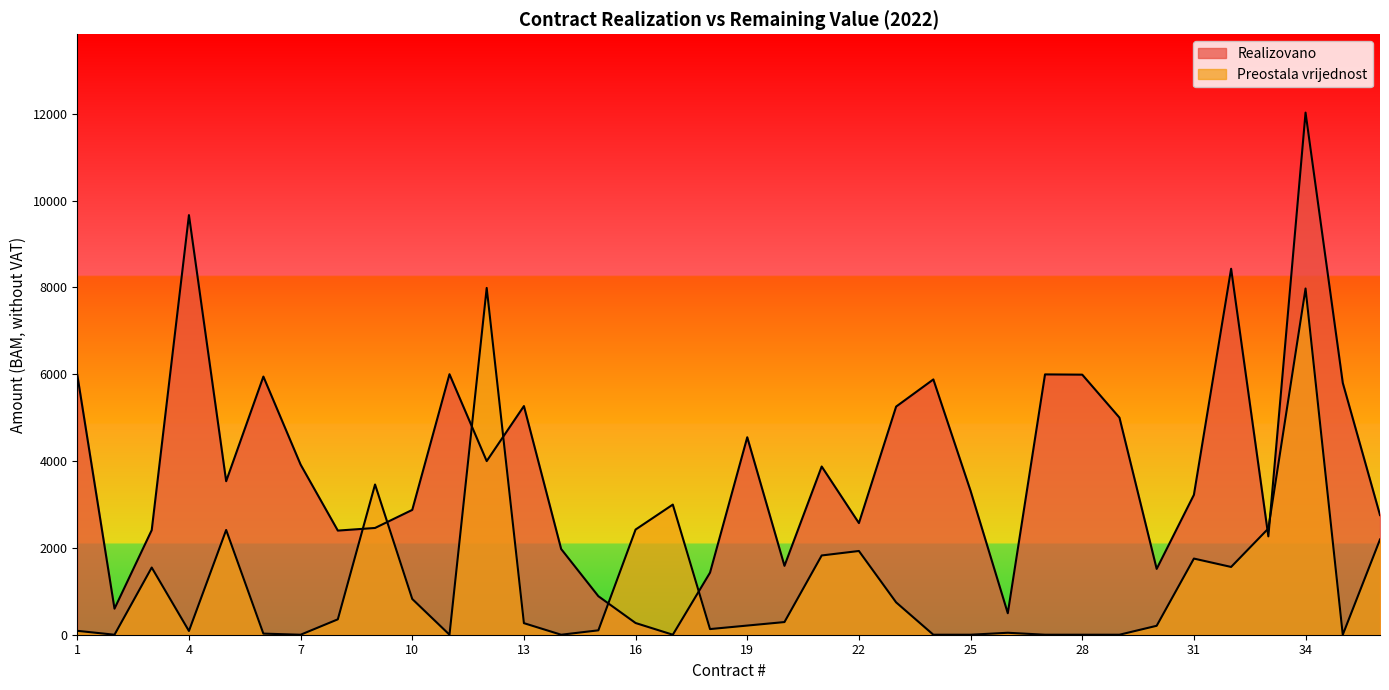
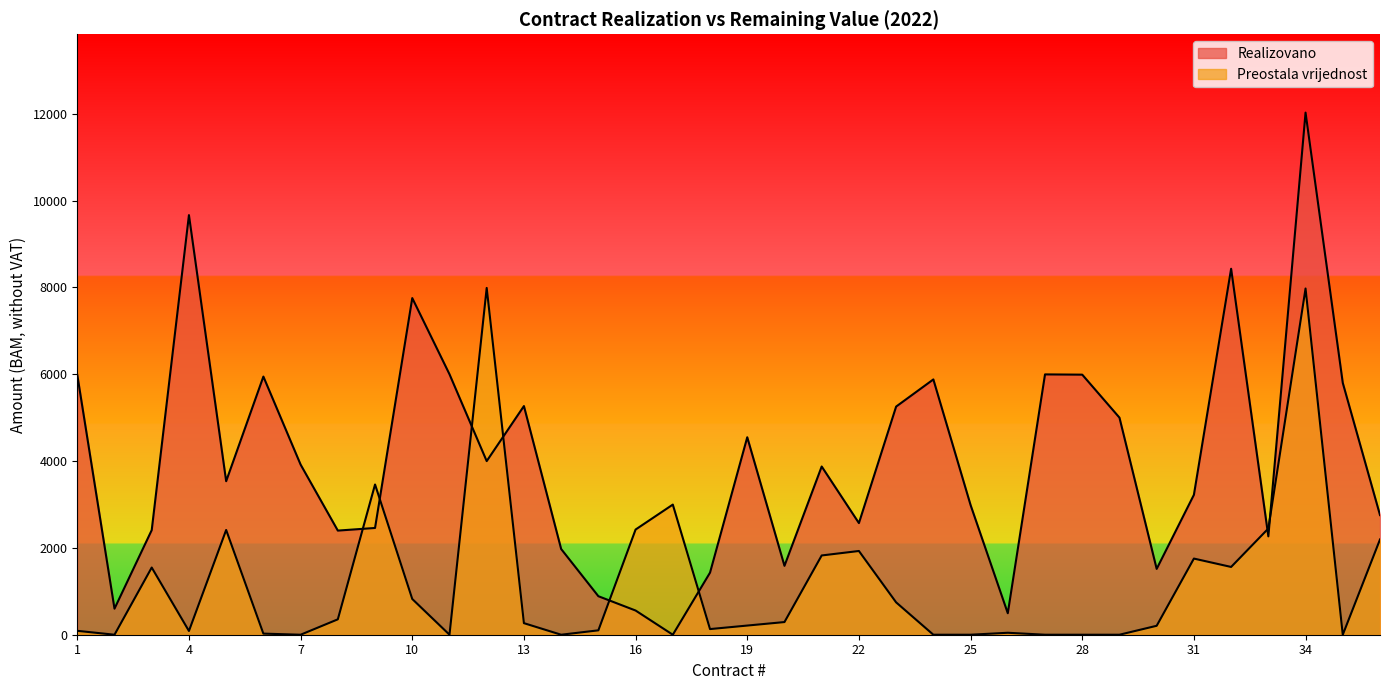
  {
    "Realizovano": {
      "1": 6000,
      "4": 9700,
      "7": 3900,
-     "10": 2900,
+     "10": 7800,
      "13": 5300,
-     "16": 300,
+     "16": 600,
      "19": 4500,
      "22": 2600,
-     "25": 3300,
+     "25": 3000,
      "28": 6000,
      "31": 3200,
      "34": 12000
    },
    "Preostala vrijednost": {
      "1": 100,
      "4": 100,
      "7": 0,
      "10": 800,
      "13": 300,
      "16": 2400,
      "19": 200,
      "22": 1900,
      "25": 0,
      "28": 0,
      "31": 1800,
      "34": 8000
    }
  }
